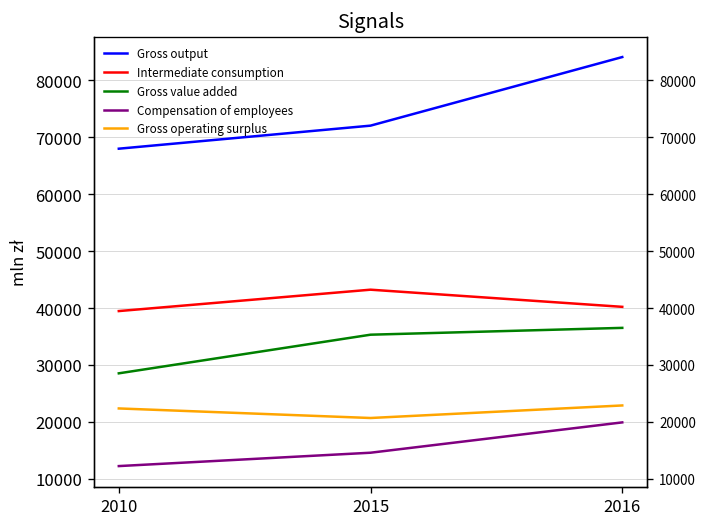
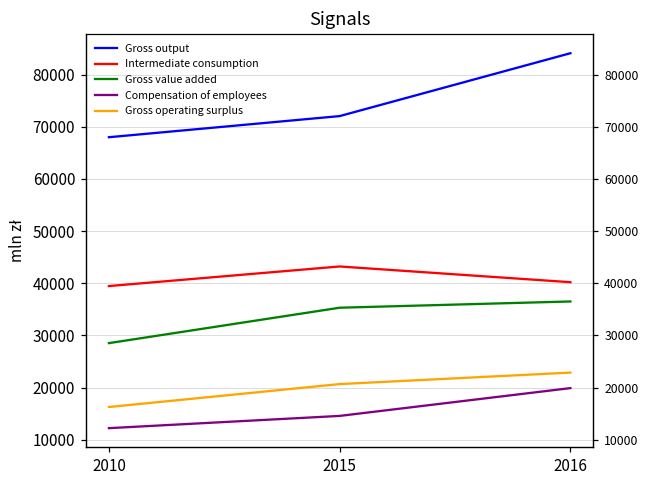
  {
    "Gross output": {
      "2010": 68000,
      "2015": 72000,
      "2016": 84000
    },
    "Intermediate consumption": {
      "2010": 39000,
      "2015": 43000,
      "2016": 40000
    },
    "Gross value added": {
      "2010": 29000,
      "2015": 35000,
      "2016": 37000
    },
    "Compensation of employees": {
      "2010": 12000,
      "2015": 15000,
      "2016": 20000
    },
    "Gross operating surplus": {
-     "2010": 22000,
+     "2010": 16000,
      "2015": 21000,
      "2016": 23000
    }
  }
